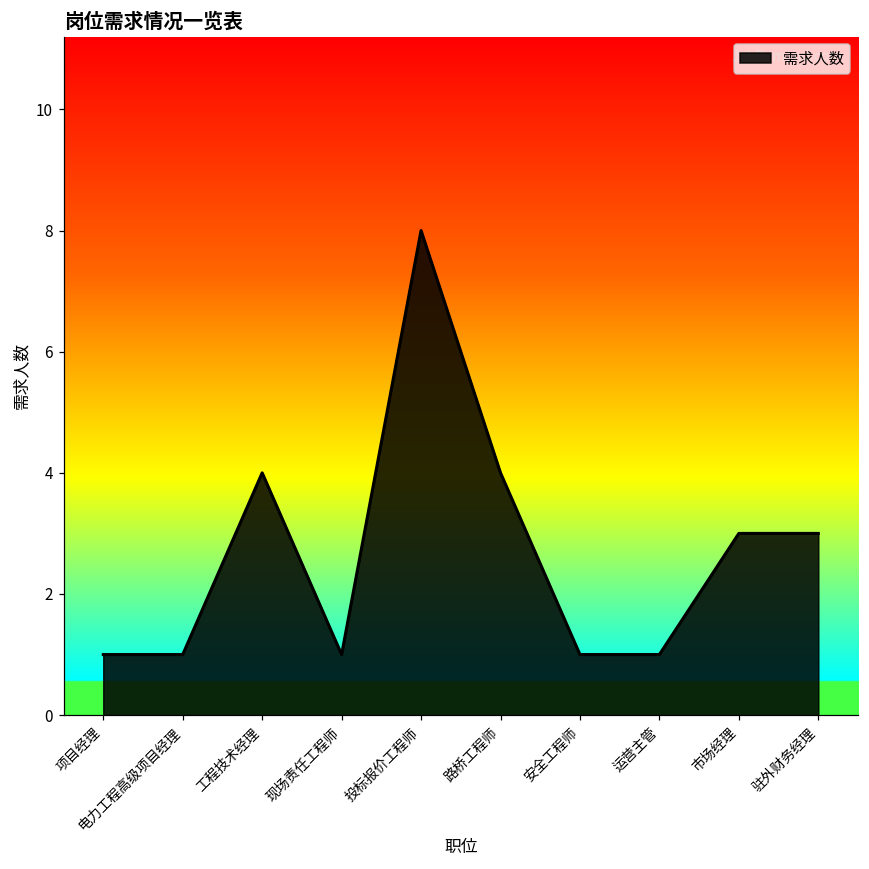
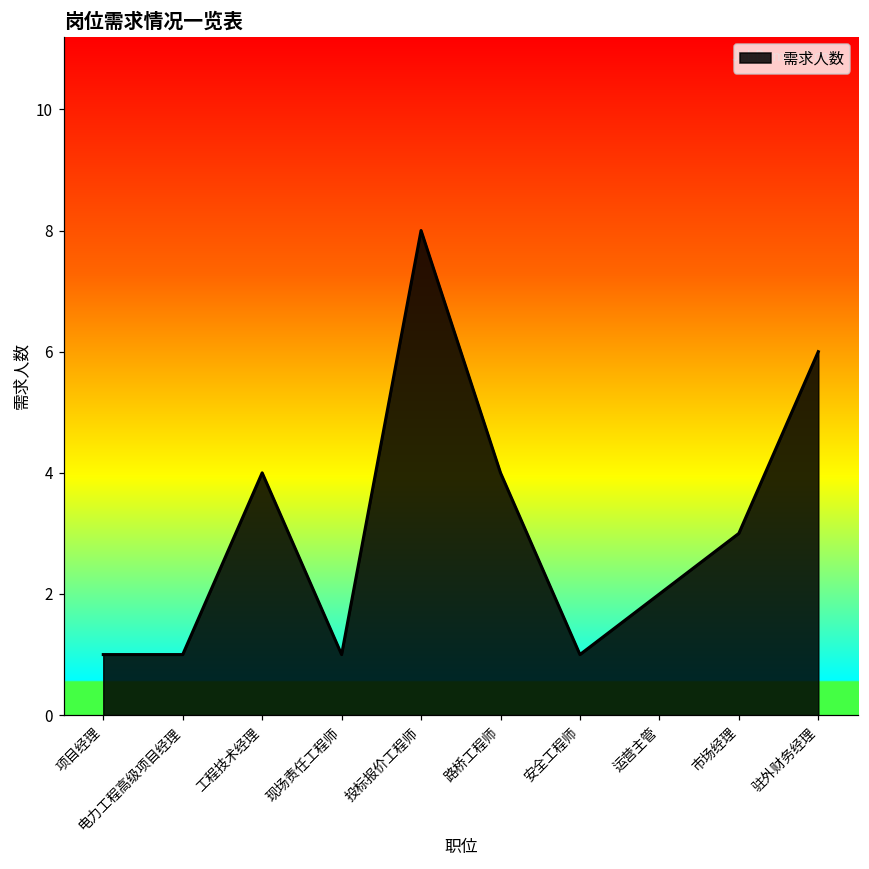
  {
    "项目经理": 1,
    "电力工程高级项目经理": 1,
    "工程技术经理": 4,
    "现场责任工程师": 1,
    "投标报价工程师": 8,
    "路桥工程师": 4,
    "安全工程师": 1,
-   "运营主管": 1,
+   "运营主管": 2,
    "市场经理": 3,
-   "驻外财务经理": 3
+   "驻外财务经理": 6
  }
